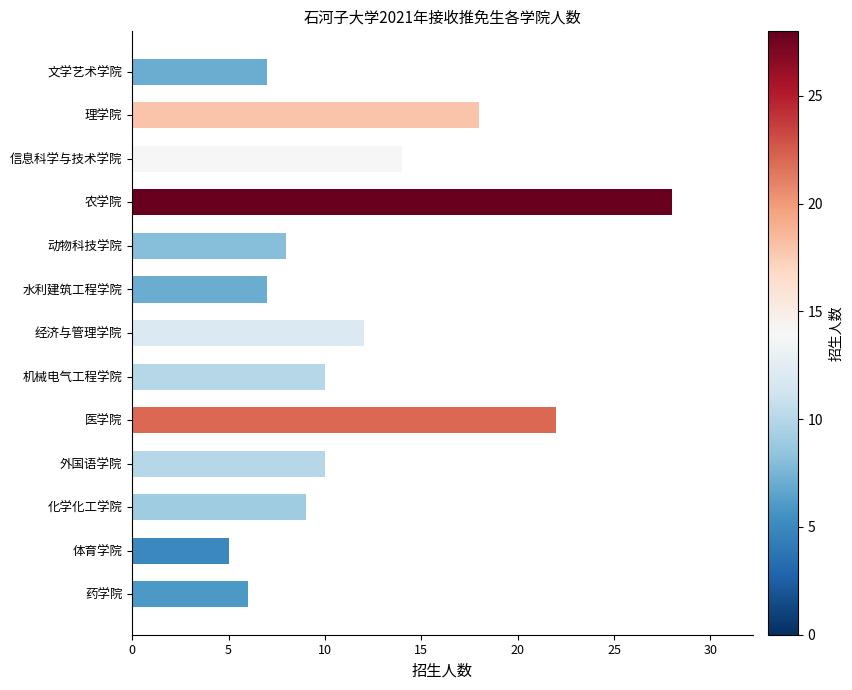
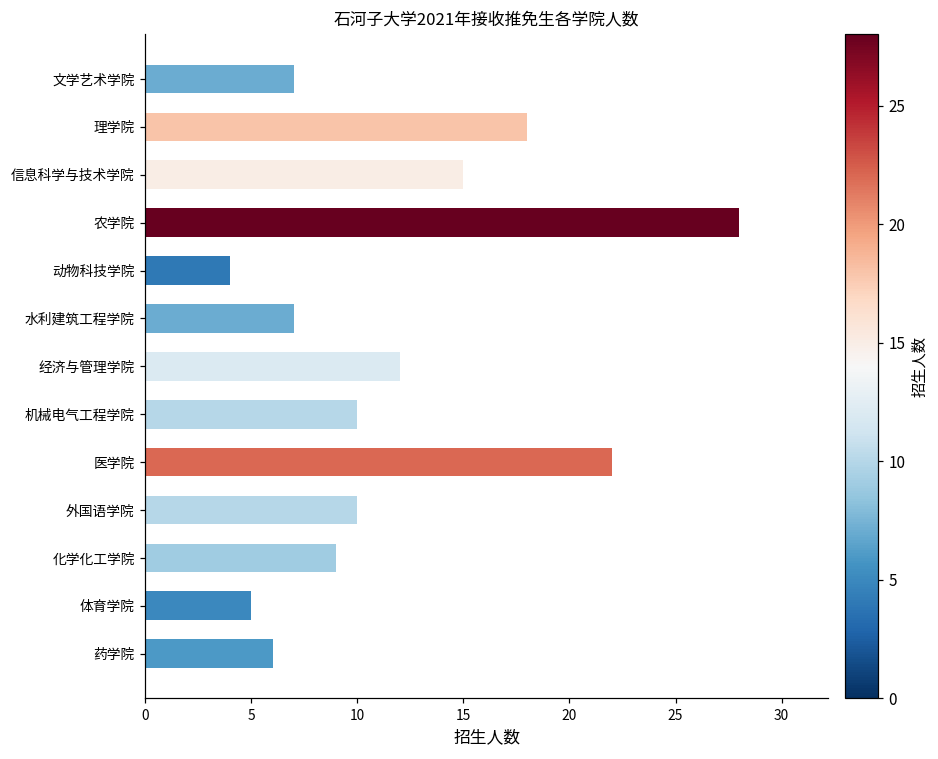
  {
    "文学艺术学院": 7,
    "理学院": 18,
-   "信息科学与技术学院": 14,
+   "信息科学与技术学院": 15,
    "农学院": 28,
-   "动物科技学院": 8,
+   "动物科技学院": 4,
    "水利建筑工程学院": 7,
    "经济与管理学院": 12,
    "机械电气工程学院": 10,
    "医学院": 22,
    "外国语学院": 10,
    "化学化工学院": 9,
    "体育学院": 5,
    "药学院": 6
  }
